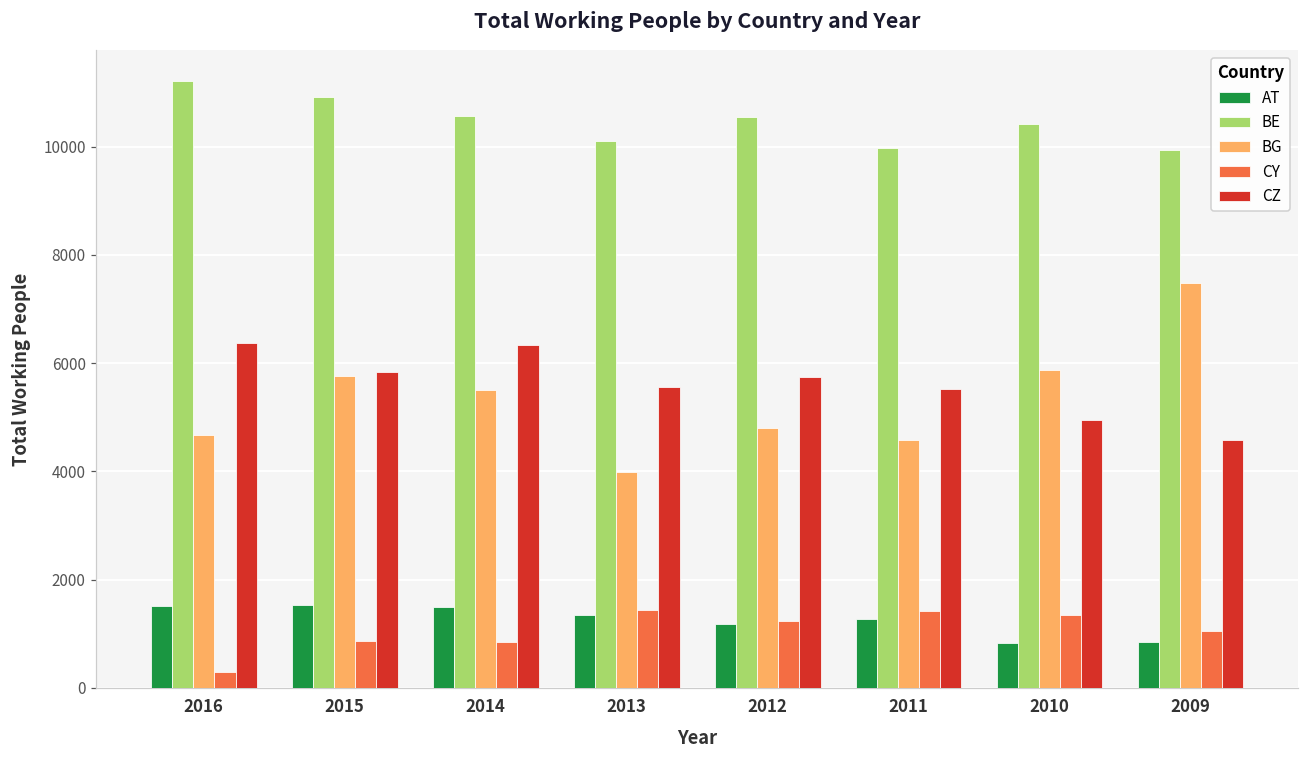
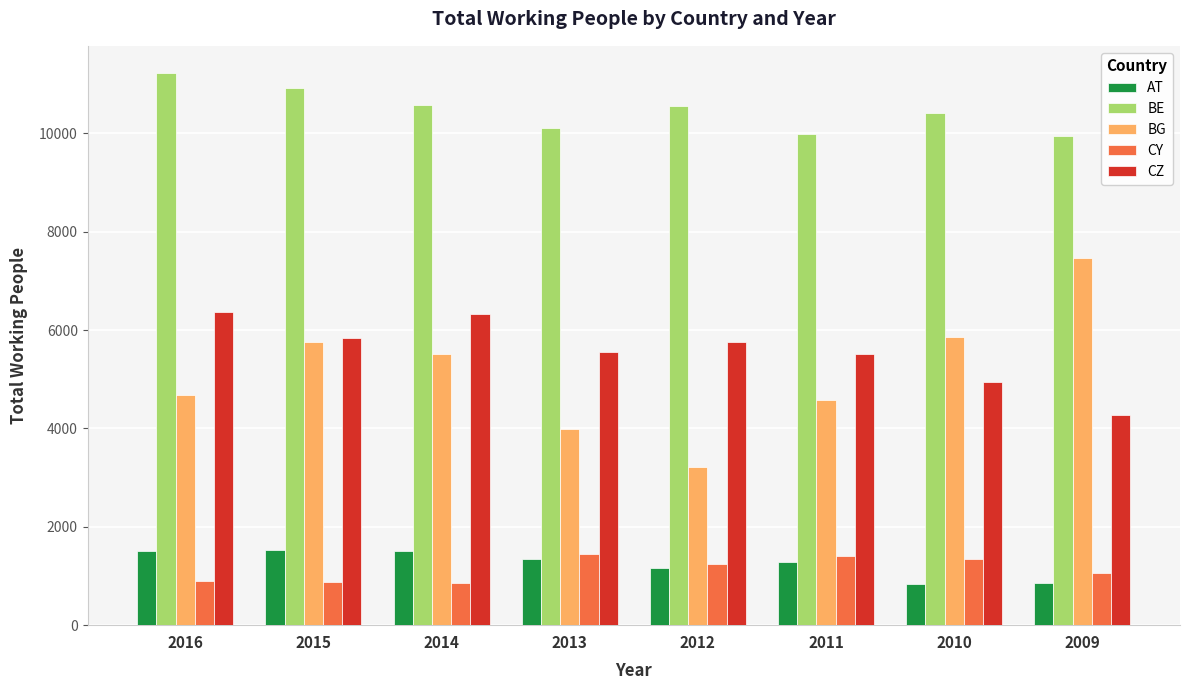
  {
    "AT": {
      "2016": 1500,
      "2015": 1500,
      "2014": 1500,
      "2013": 1300,
      "2012": 1200,
      "2011": 1300,
      "2010": 800,
      "2009": 800
    },
    "BE": {
      "2016": 11200,
      "2015": 10900,
      "2014": 10600,
      "2013": 10100,
      "2012": 10500,
      "2011": 10000,
      "2010": 10400,
      "2009": 9900
    },
    "BG": {
      "2016": 4700,
      "2015": 5800,
      "2014": 5500,
      "2013": 4000,
-     "2012": 4800,
+     "2012": 3200,
      "2011": 4600,
      "2010": 5900,
      "2009": 7500
    },
    "CY": {
-     "2016": 300,
+     "2016": 900,
      "2015": 900,
      "2014": 800,
      "2013": 1400,
      "2012": 1200,
      "2011": 1400,
      "2010": 1300,
      "2009": 1100
    },
    "CZ": {
      "2016": 6400,
      "2015": 5800,
      "2014": 6300,
      "2013": 5600,
      "2012": 5800,
      "2011": 5500,
      "2010": 4900,
-     "2009": 4600
+     "2009": 4300
    }
  }
